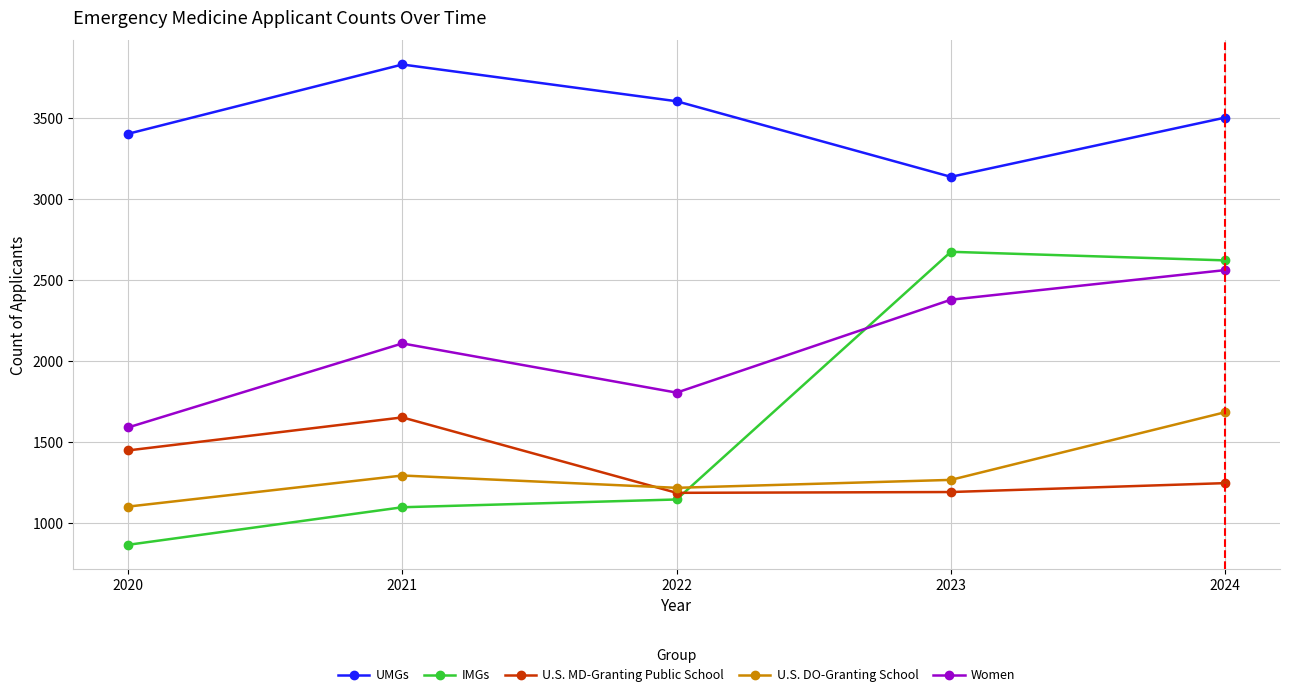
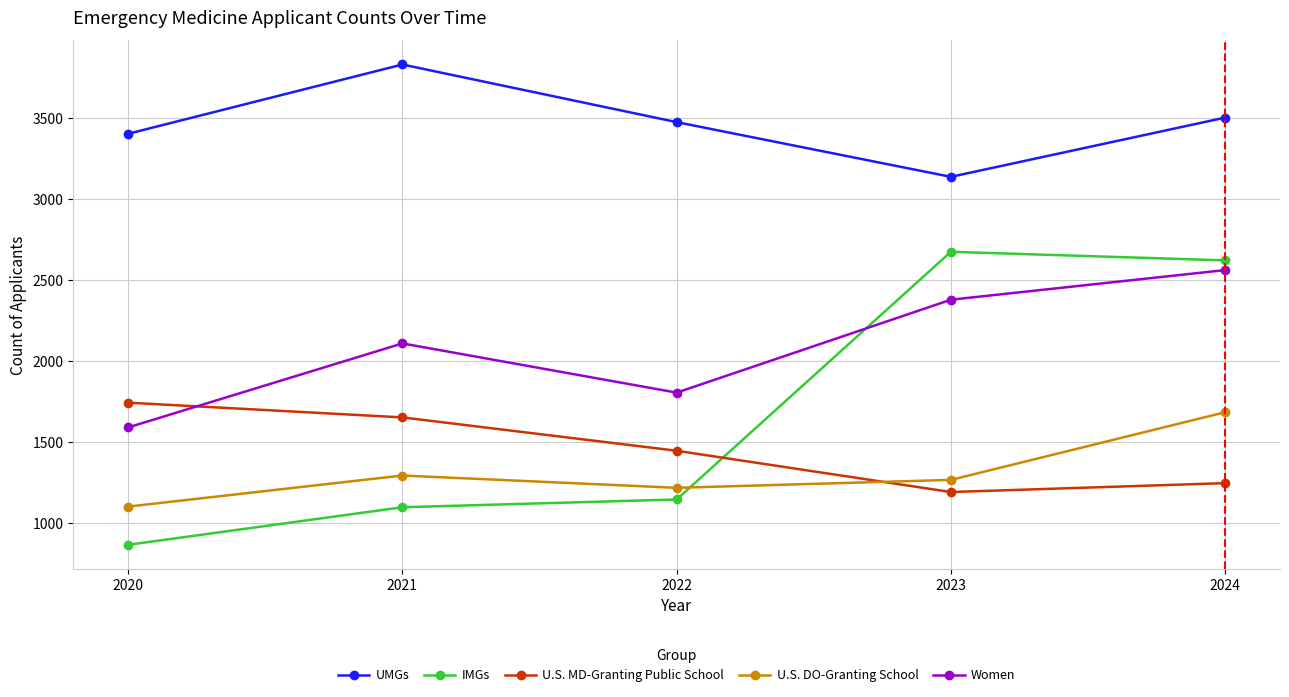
  {
    "UMGs": {
      "2020": 3410,
      "2021": 3830,
-     "2022": 3610,
+     "2022": 3480,
      "2023": 3140,
      "2024": 3510
    },
    "IMGs": {
      "2020": 870,
      "2021": 1100,
      "2022": 1150,
      "2023": 2680,
      "2024": 2620
    },
    "U.S. MD-Granting Public School": {
-     "2020": 1450,
+     "2020": 1740,
      "2021": 1650,
-     "2022": 1190,
+     "2022": 1450,
      "2023": 1190,
      "2024": 1250
    },
    "U.S. DO-Granting School": {
      "2020": 1100,
      "2021": 1290,
      "2022": 1220,
      "2023": 1270,
      "2024": 1690
    },
    "Women": {
      "2020": 1590,
      "2021": 2110,
      "2022": 1810,
      "2023": 2380,
      "2024": 2560
    }
  }
